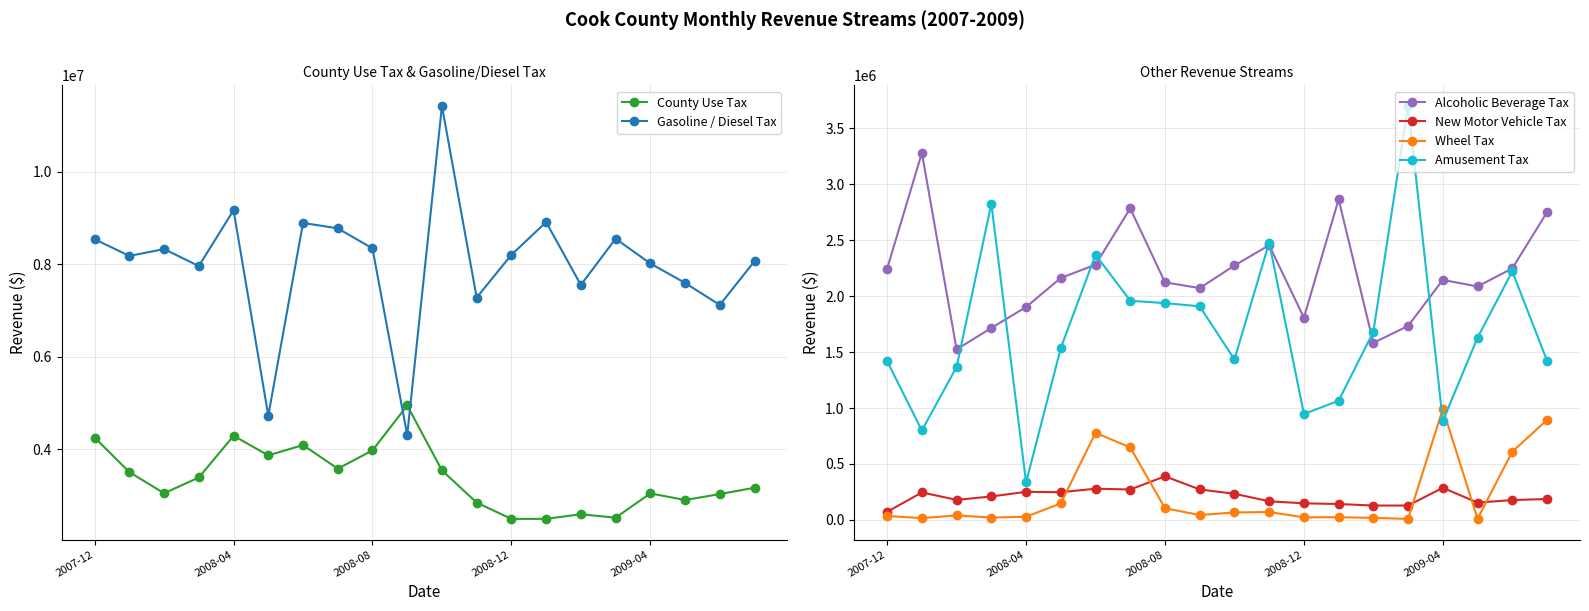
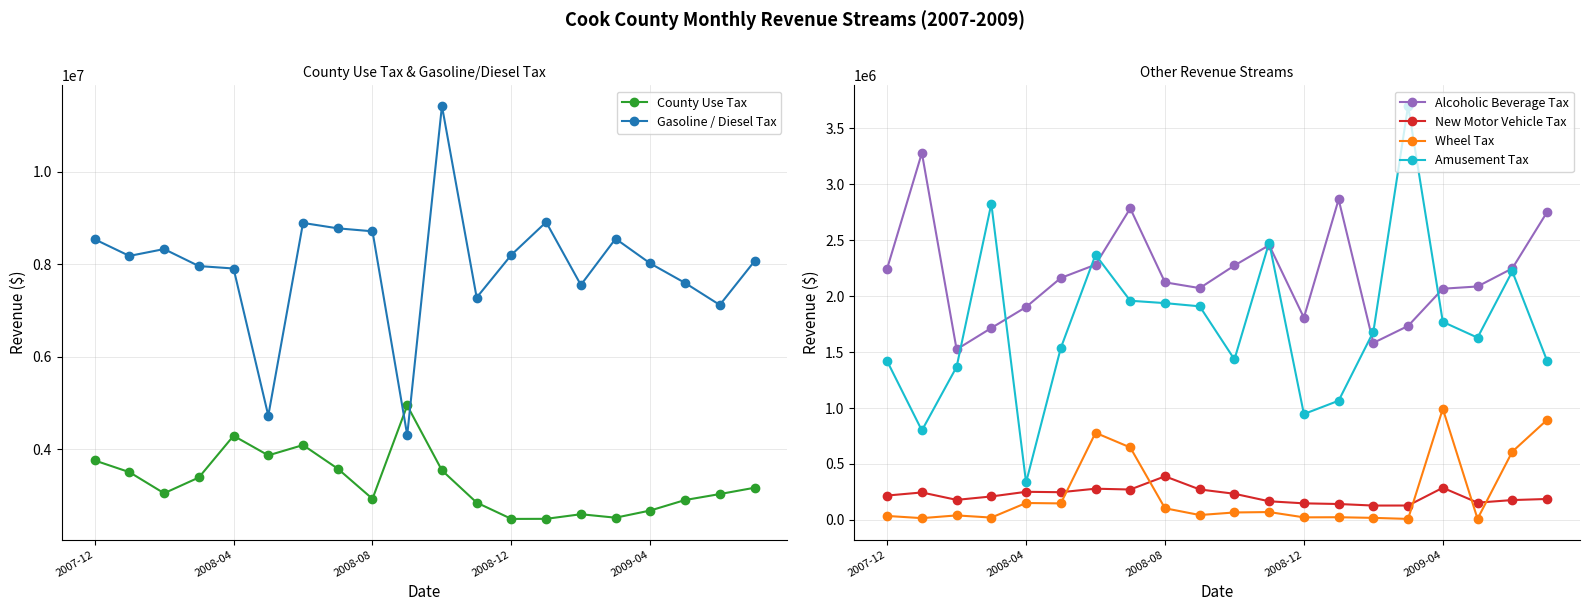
  {
    "County Use Tax & Gasoline/Diesel Tax": {
      "County Use Tax": {
-       "2007-12": 4200000,
+       "2007-12": 3800000,
        "2008-04": 4300000,
-       "2008-08": 4000000,
+       "2008-08": 2900000,
        "2008-12": 2500000,
-       "2009-04": 3000000
+       "2009-04": 2700000
      },
      "Gasoline / Diesel Tax": {
        "2007-12": 8500000,
-       "2008-04": 9200000,
-       "2008-08": 8300000,
+       "2008-04": 7900000,
+       "2008-08": 8700000,
        "2008-12": 8200000,
        "2009-04": 8000000
      }
    },
    "Other Revenue Streams": {
      "Alcoholic Beverage Tax": {
        "2007-12": 2250000,
        "2008-04": 1900000,
        "2008-08": 2120000,
        "2008-12": 1810000,
-       "2009-04": 2150000
+       "2009-04": 2070000
      },
      "New Motor Vehicle Tax": {
-       "2007-12": 70000,
+       "2007-12": 220000,
        "2008-04": 250000,
        "2008-08": 390000,
        "2008-12": 150000,
        "2009-04": 290000
      },
      "Wheel Tax": {
        "2007-12": 40000,
-       "2008-04": 30000,
+       "2008-04": 150000,
        "2008-08": 100000,
        "2008-12": 20000,
        "2009-04": 990000
      },
      "Amusement Tax": {
        "2007-12": 1420000,
        "2008-04": 330000,
        "2008-08": 1940000,
        "2008-12": 950000,
-       "2009-04": 880000
+       "2009-04": 1770000
      }
    }
  }
